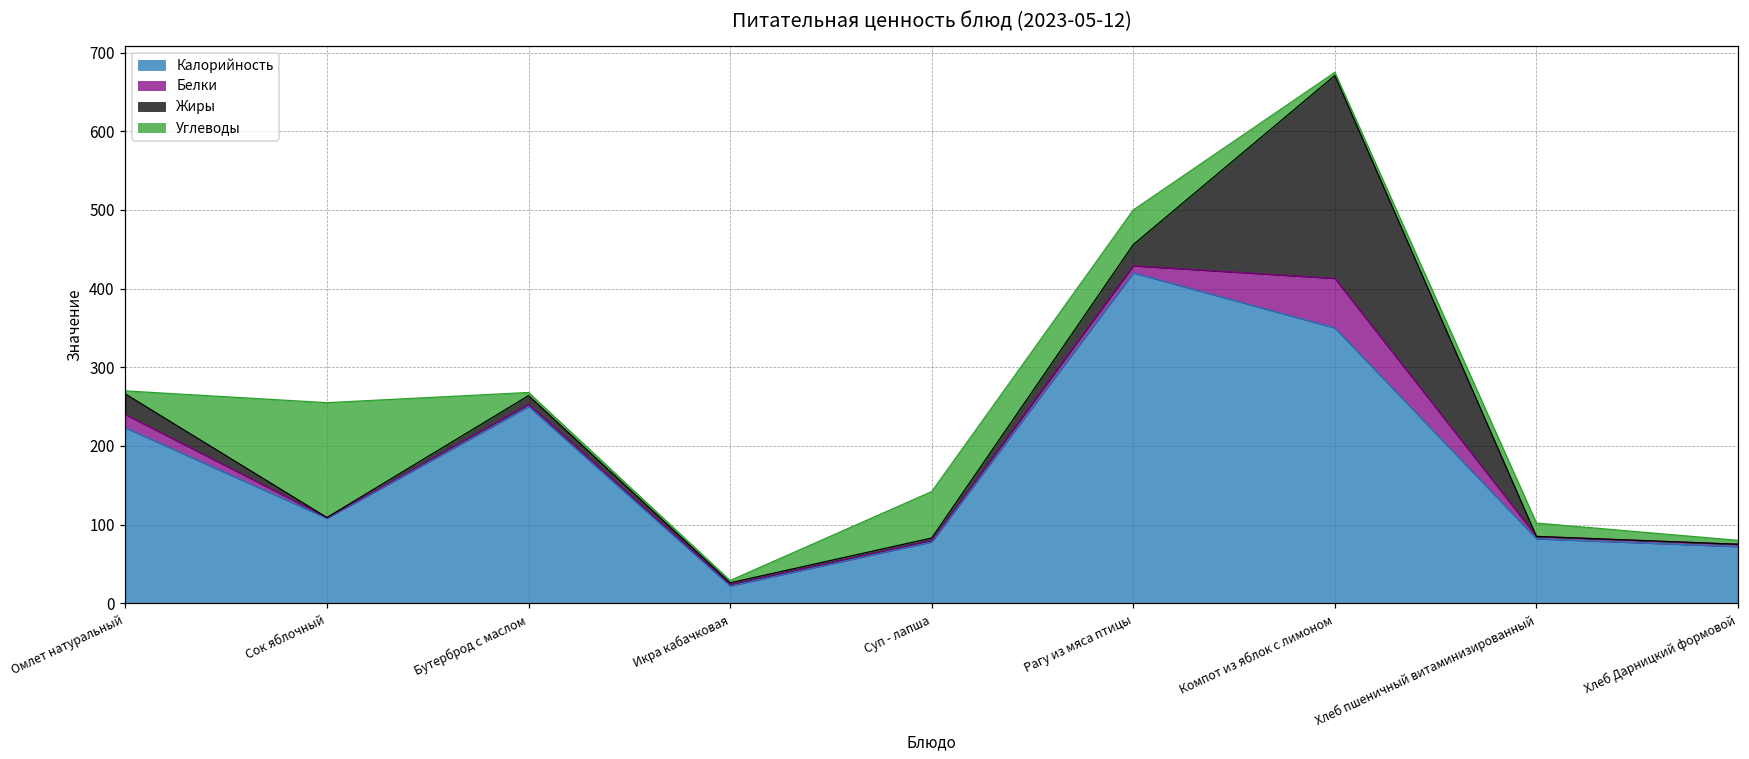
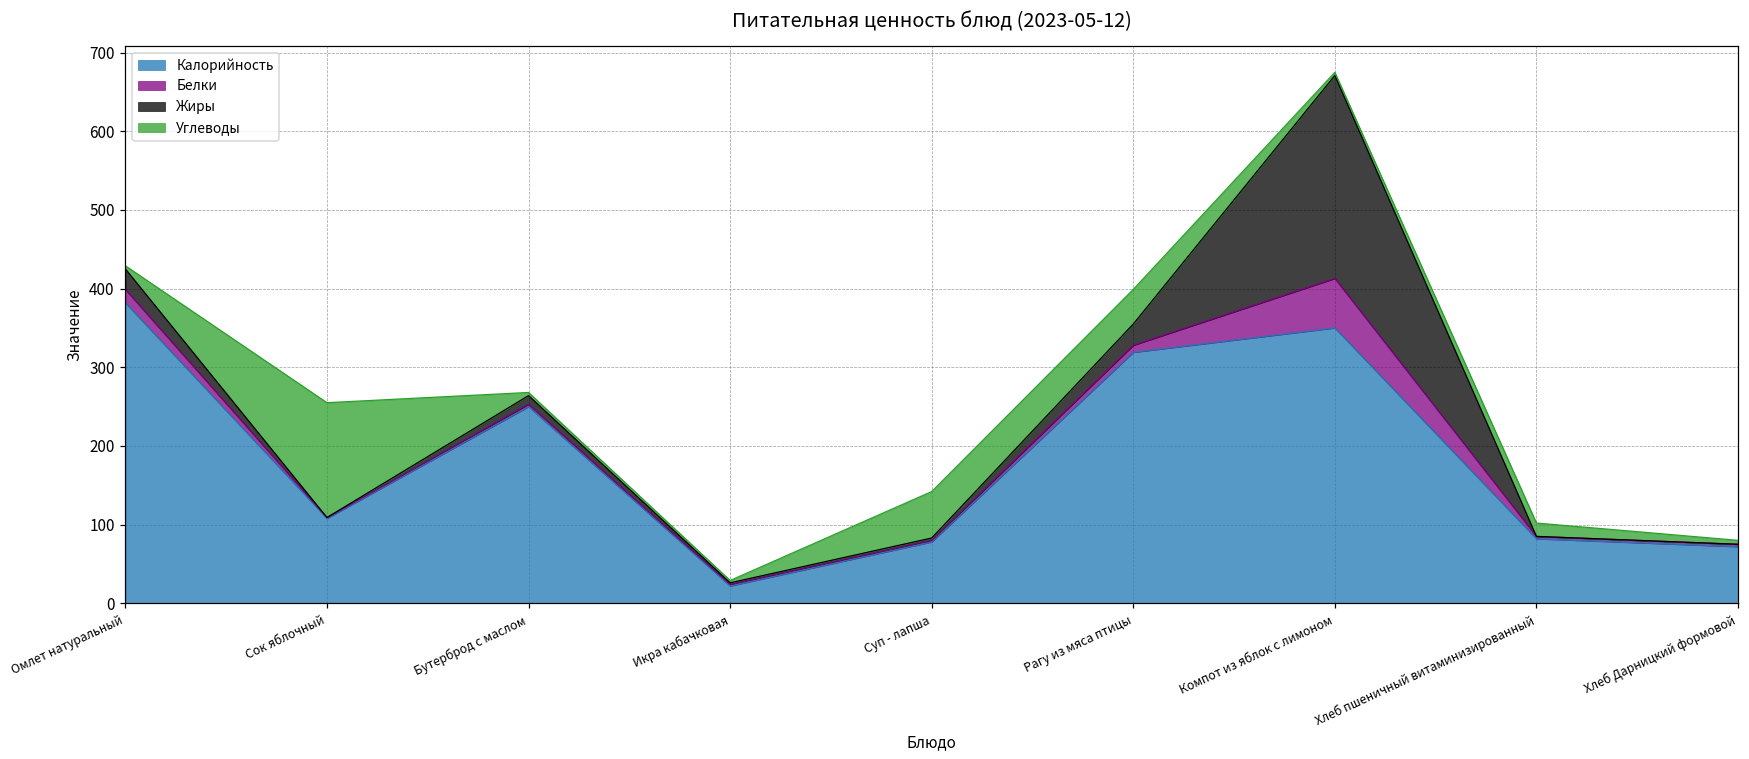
  {
    "Калорийность": {
-     "Омлет натуральный": 220,
-     "Рагу из мяса птицы": 420,
+     "Омлет натуральный": 380,
+     "Рагу из мяса птицы": 320,
      "Компот из яблок с лимоном": 350
    },
    "Белки": {
      "Омлет натуральный": 20,
      "Рагу из мяса птицы": 10,
      "Компот из яблок с лимоном": 60
    },
    "Жиры": {
      "Омлет натуральный": 30,
      "Бутерброд с маслом": 10,
      "Рагу из мяса птицы": 30,
      "Компот из яблок с лимоном": 260
    },
    "Углеводы": {
      "Омлет натуральный": 0,
      "Сок яблочный": 150,
      "Бутерброд с маслом": 0,
      "Суп - лапша": 60,
      "Рагу из мяса птицы": 40,
      "Компот из яблок с лимоном": 0,
      "Хлеб пшеничный витаминизированный": 20,
      "Хлеб Дарницкий формовой": 10
    }
  }
